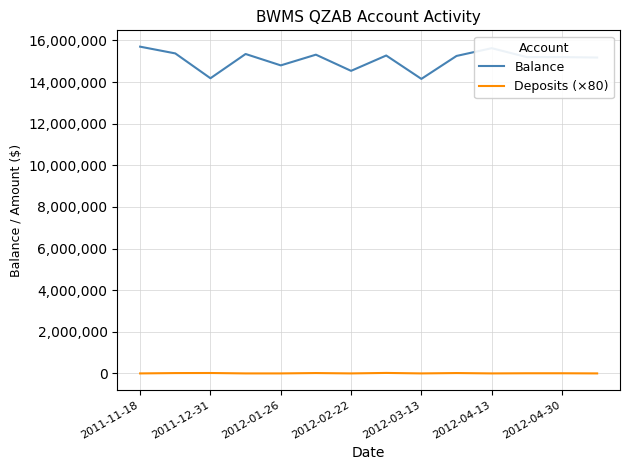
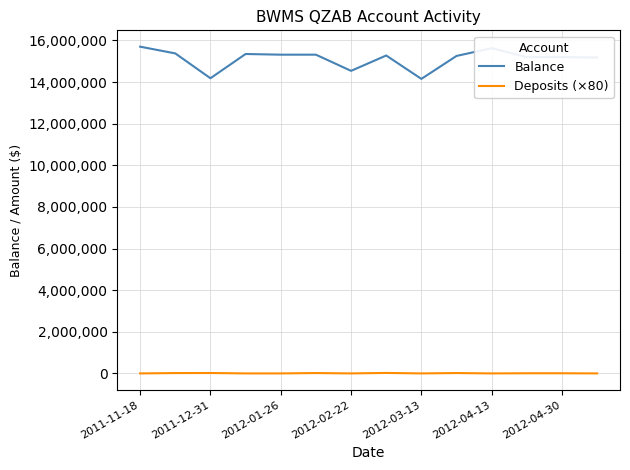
  {
    "Balance": {
      "2011-11-18": "15,700,000",
      "2011-12-31": "14,200,000",
-     "2012-01-26": "14,800,000",
+     "2012-01-26": "15,300,000",
      "2012-02-22": "14,500,000",
      "2012-03-13": "14,200,000"
    },
    "Deposits (×80)": {
      "2011-11-18": "0",
      "2011-12-31": "0",
      "2012-01-26": "0",
      "2012-02-22": "0",
      "2012-03-13": "0",
      "2012-04-13": "0",
      "2012-04-30": "0"
    }
  }
